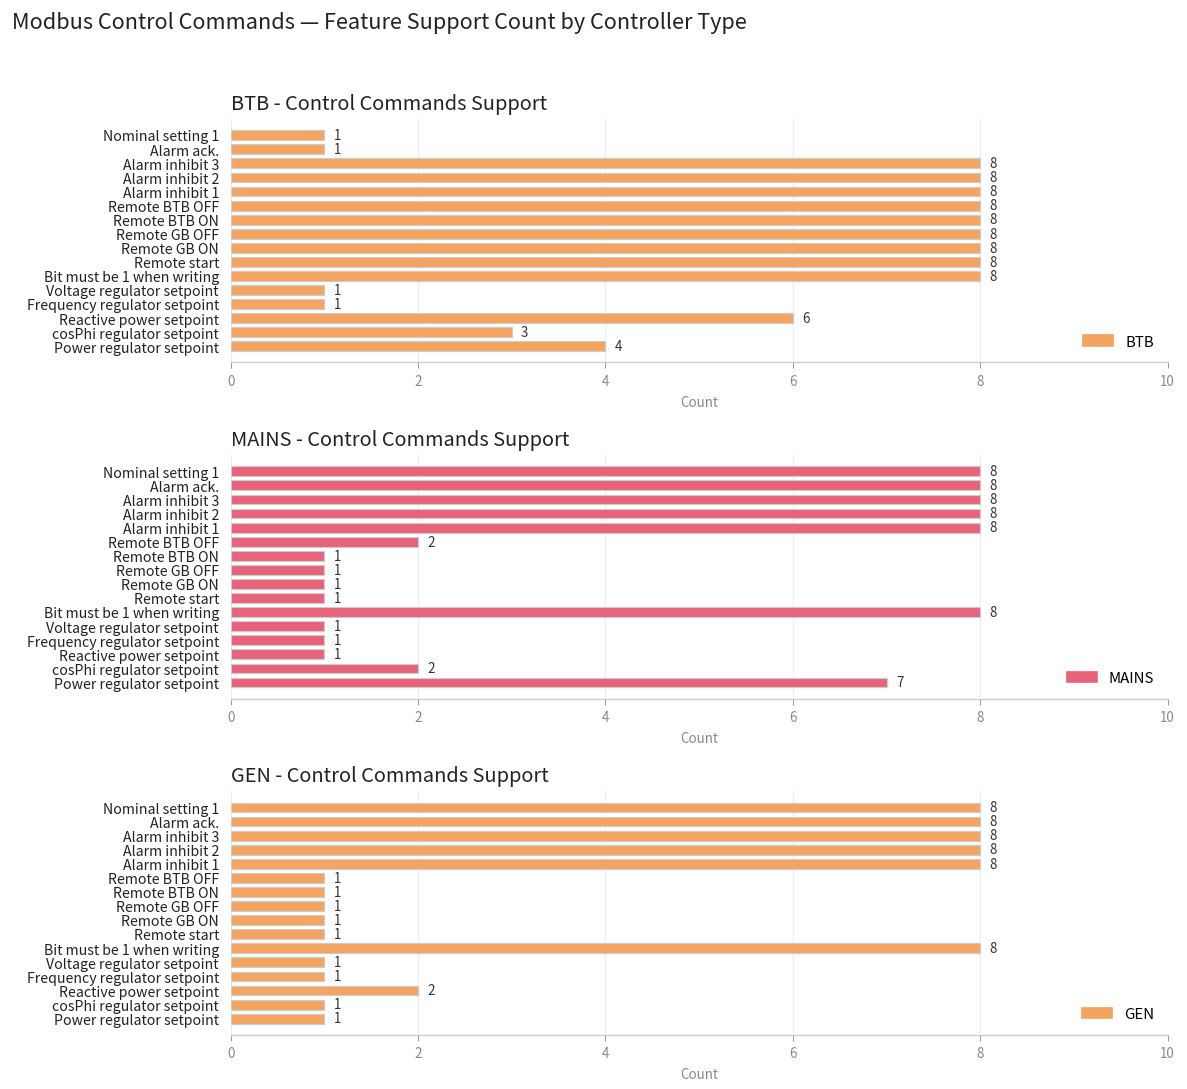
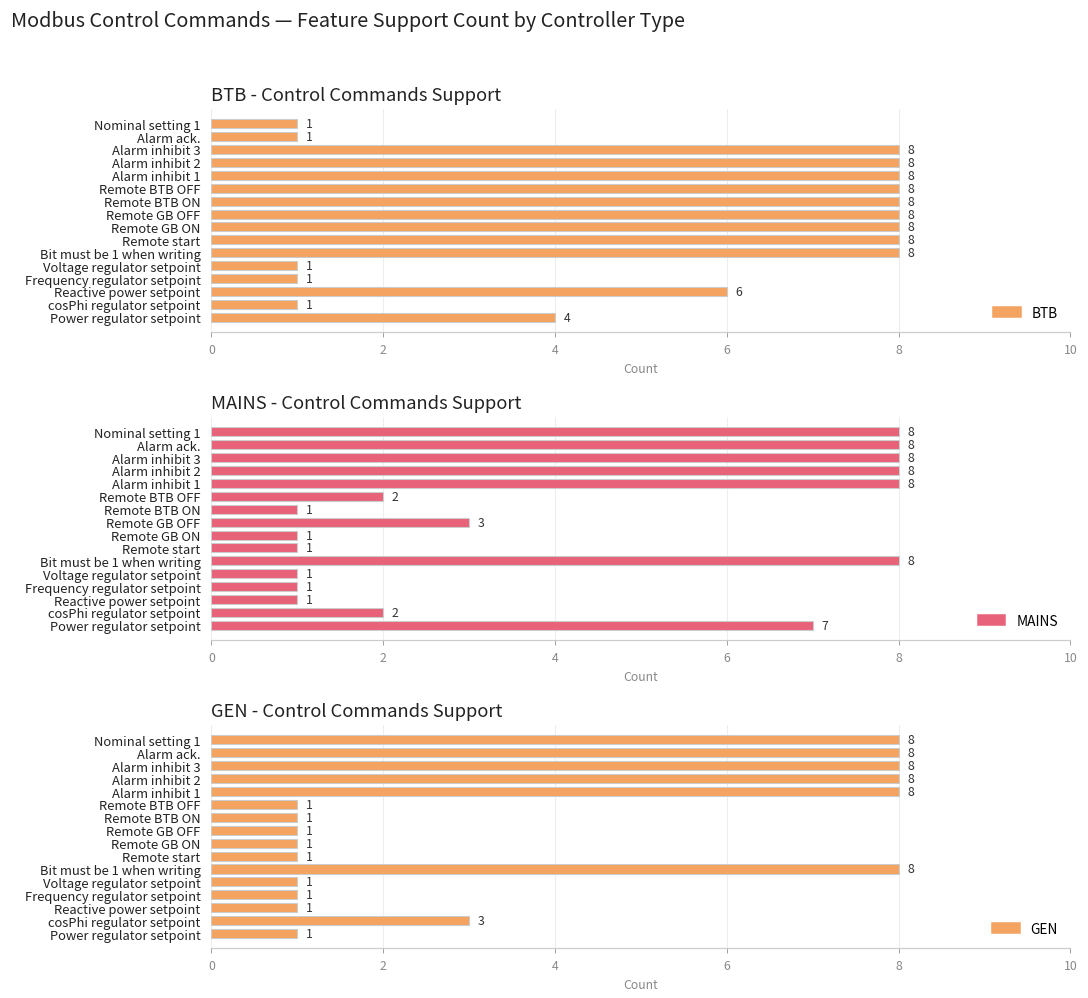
  {
    "BTB - Control Commands Support": {
      "Nominal setting 1": 1,
      "Alarm ack.": 1,
      "Alarm inhibit 3": 8,
      "Alarm inhibit 2": 8,
      "Alarm inhibit 1": 8,
      "Remote BTB OFF": 8,
      "Remote BTB ON": 8,
      "Remote GB OFF": 8,
      "Remote GB ON": 8,
      "Remote start": 8,
      "Bit must be 1 when writing": 8,
      "Voltage regulator setpoint": 1,
      "Frequency regulator setpoint": 1,
      "Reactive power setpoint": 6,
-     "cosPhi regulator setpoint": 3,
+     "cosPhi regulator setpoint": 1,
      "Power regulator setpoint": 4
    },
    "MAINS - Control Commands Support": {
      "Nominal setting 1": 8,
      "Alarm ack.": 8,
      "Alarm inhibit 3": 8,
      "Alarm inhibit 2": 8,
      "Alarm inhibit 1": 8,
      "Remote BTB OFF": 2,
      "Remote BTB ON": 1,
-     "Remote GB OFF": 1,
+     "Remote GB OFF": 3,
      "Remote GB ON": 1,
      "Remote start": 1,
      "Bit must be 1 when writing": 8,
      "Voltage regulator setpoint": 1,
      "Frequency regulator setpoint": 1,
      "Reactive power setpoint": 1,
      "cosPhi regulator setpoint": 2,
      "Power regulator setpoint": 7
    },
    "GEN - Control Commands Support": {
      "Nominal setting 1": 8,
      "Alarm ack.": 8,
      "Alarm inhibit 3": 8,
      "Alarm inhibit 2": 8,
      "Alarm inhibit 1": 8,
      "Remote BTB OFF": 1,
      "Remote BTB ON": 1,
      "Remote GB OFF": 1,
      "Remote GB ON": 1,
      "Remote start": 1,
      "Bit must be 1 when writing": 8,
      "Voltage regulator setpoint": 1,
      "Frequency regulator setpoint": 1,
-     "Reactive power setpoint": 2,
-     "cosPhi regulator setpoint": 1,
+     "Reactive power setpoint": 1,
+     "cosPhi regulator setpoint": 3,
      "Power regulator setpoint": 1
    }
  }
